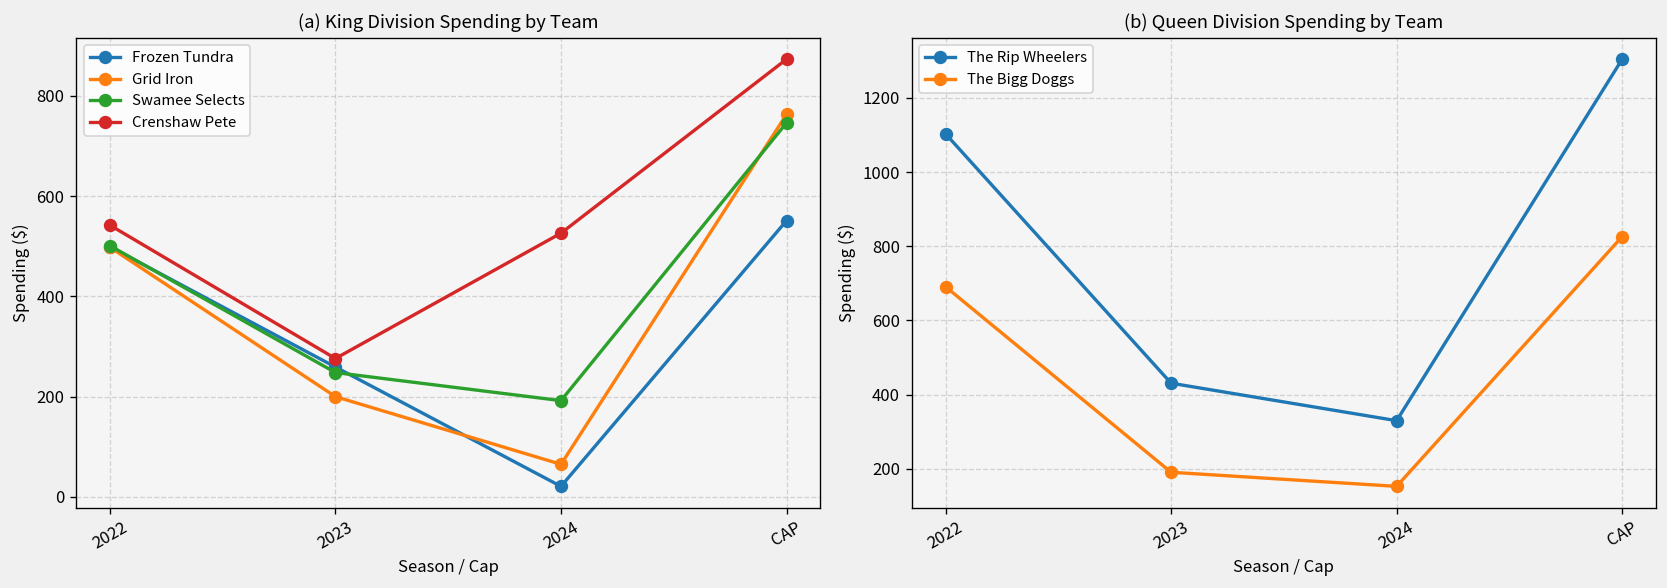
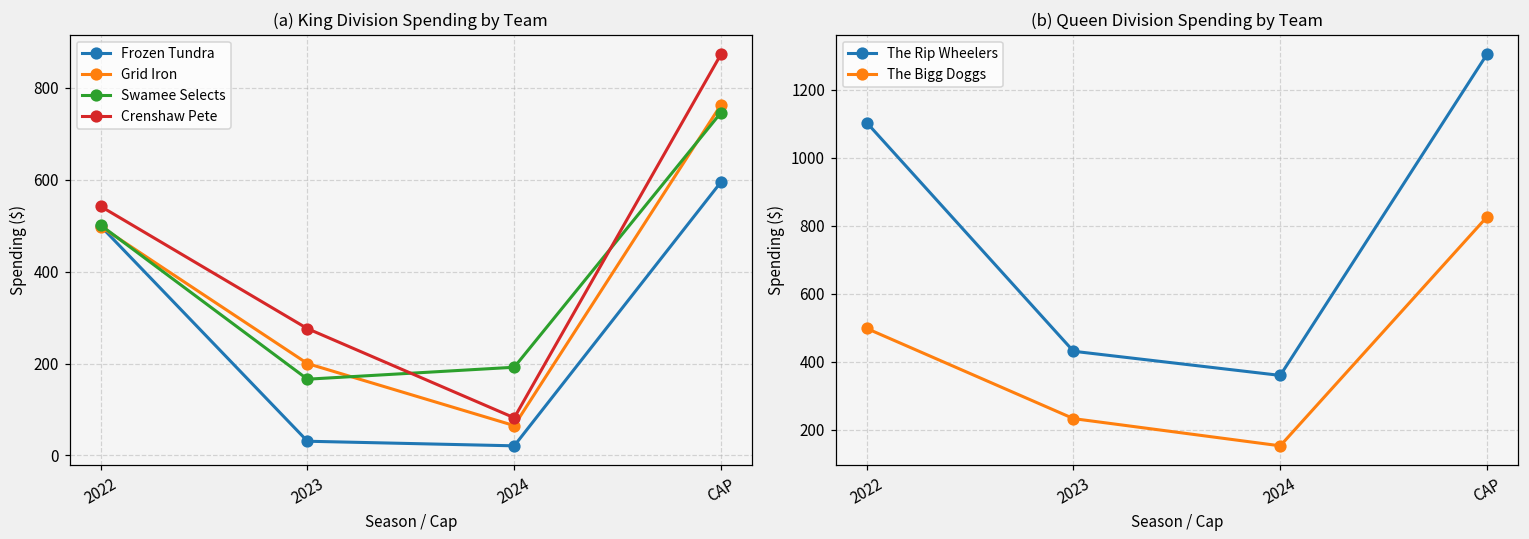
  {
    "(a) King Division Spending by Team": {
      "Frozen Tundra": {
-       "2023": 260,
+       "2023": 30,
        "2024": 20,
-       "CAP": 550
+       "CAP": 600
      },
      "Grid Iron": {
        "2023": 200,
        "2024": 70,
        "CAP": 760
      },
      "Swamee Selects": {
-       "2023": 250,
+       "2023": 170,
        "2024": 190,
        "CAP": 750
      },
      "Crenshaw Pete": {
        "2022": 540,
        "2023": 280,
-       "2024": 530,
+       "2024": 80,
        "CAP": 870
      }
    },
    "(b) Queen Division Spending by Team": {
      "The Rip Wheelers": {
        "2022": 1100,
        "2023": 430,
-       "2024": 330,
+       "2024": 360,
        "CAP": 1300
      },
      "The Bigg Doggs": {
-       "2022": 690,
-       "2023": 190,
+       "2022": 500,
+       "2023": 230,
        "2024": 150,
        "CAP": 830
      }
    }
  }
